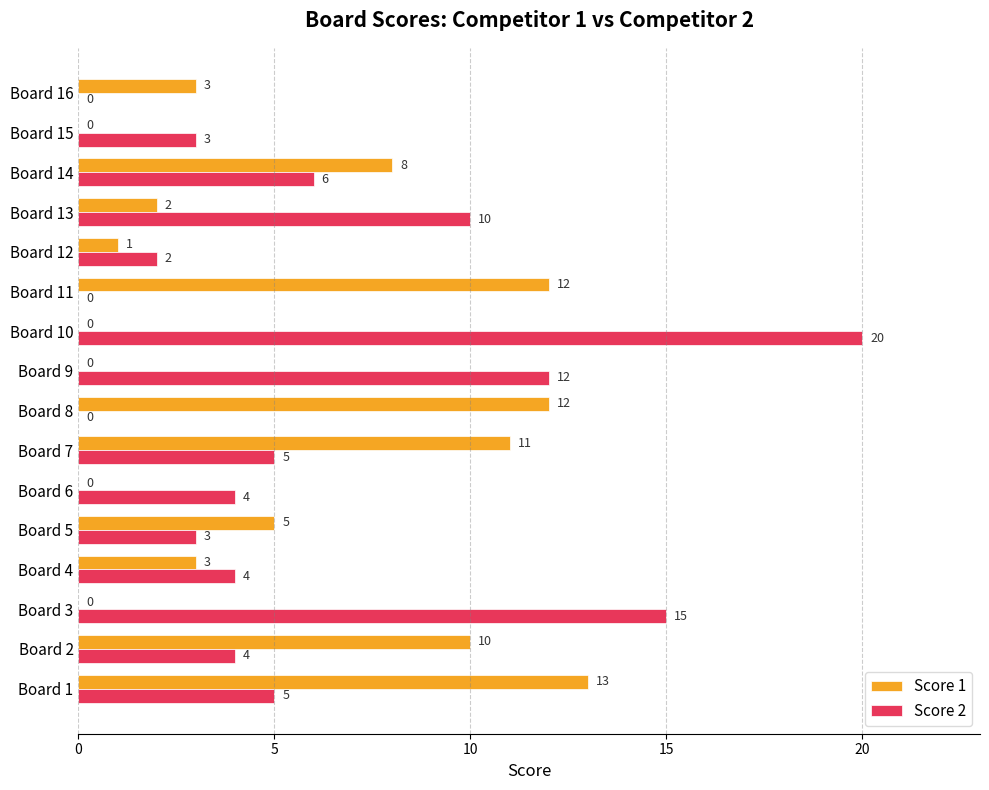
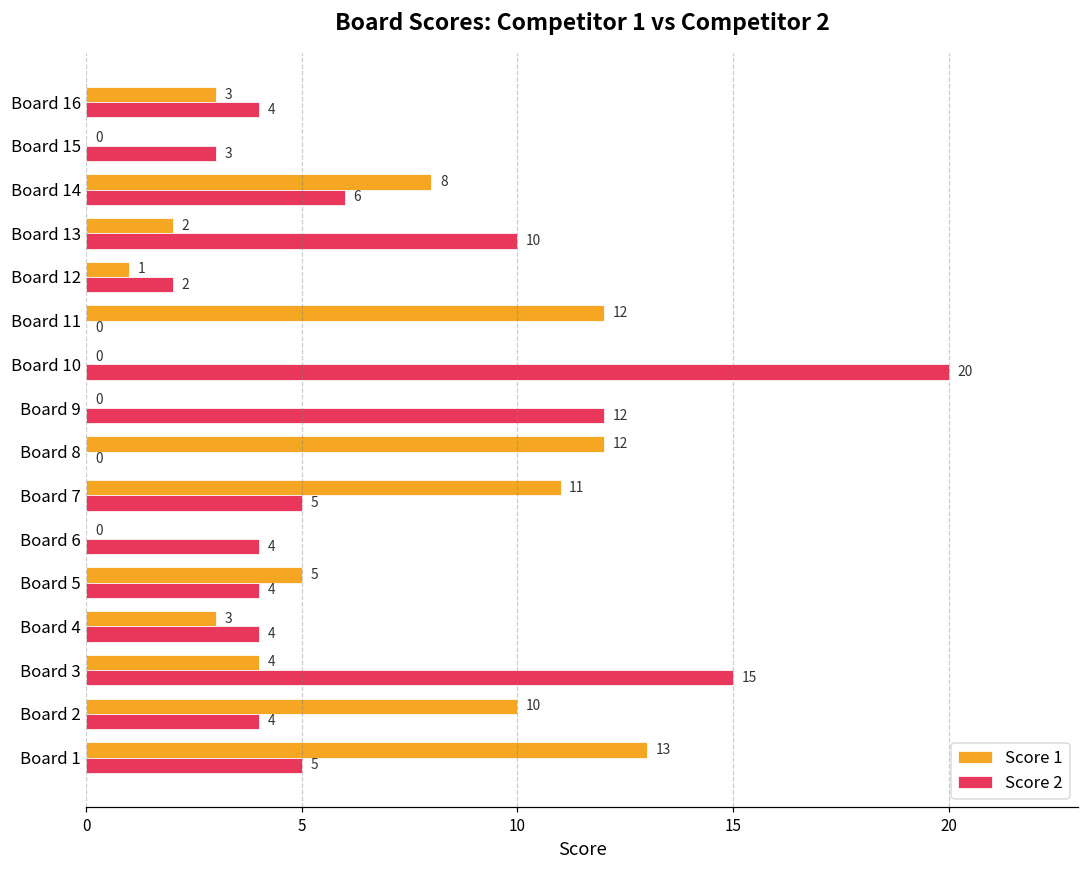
  {
    "Score 1": {
      "Board 16": 3,
      "Board 15": 0,
      "Board 14": 8,
      "Board 13": 2,
      "Board 12": 1,
      "Board 11": 12,
      "Board 10": 0,
      "Board 9": 0,
      "Board 8": 12,
      "Board 7": 11,
      "Board 6": 0,
      "Board 5": 5,
      "Board 4": 3,
-     "Board 3": 0,
+     "Board 3": 4,
      "Board 2": 10,
      "Board 1": 13
    },
    "Score 2": {
-     "Board 16": 0,
+     "Board 16": 4,
      "Board 15": 3,
      "Board 14": 6,
      "Board 13": 10,
      "Board 12": 2,
      "Board 11": 0,
      "Board 10": 20,
      "Board 9": 12,
      "Board 8": 0,
      "Board 7": 5,
      "Board 6": 4,
-     "Board 5": 3,
+     "Board 5": 4,
      "Board 4": 4,
      "Board 3": 15,
      "Board 2": 4,
      "Board 1": 5
    }
  }
